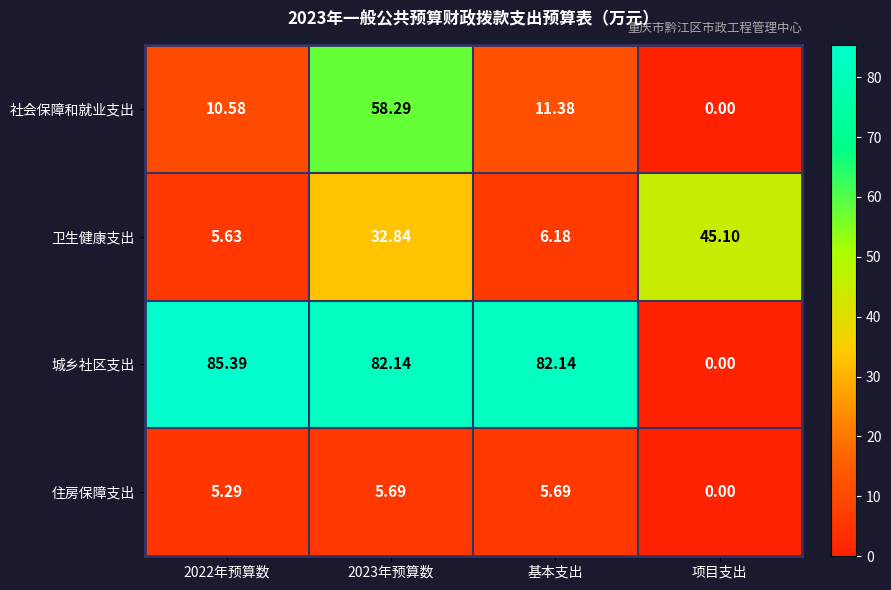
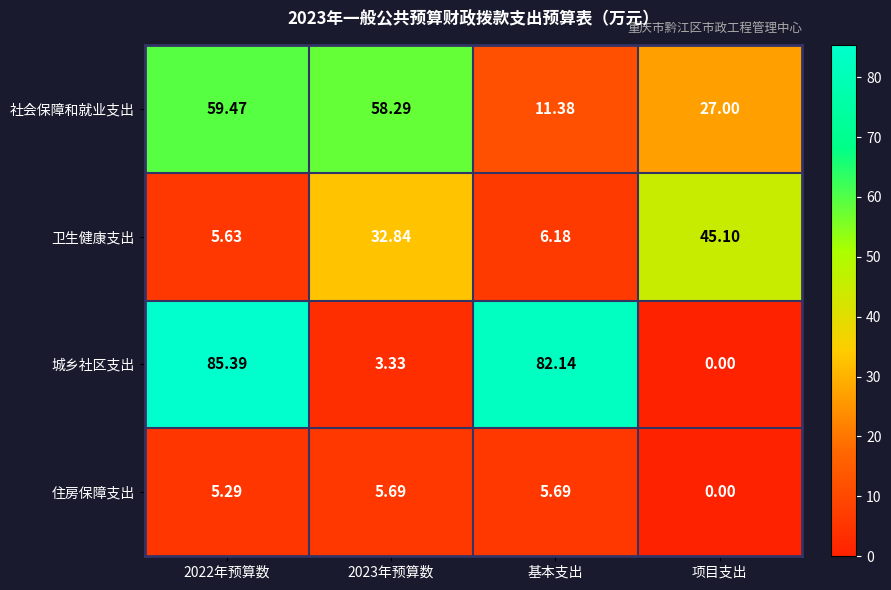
  {
    "社会保障和就业支出": {
-     "2022年预算数": 10.58,
+     "2022年预算数": 59.47,
      "2023年预算数": 58.29,
      "基本支出": 11.38,
-     "项目支出": 0.00
+     "项目支出": 27.00
    },
    "卫生健康支出": {
      "2022年预算数": 5.63,
      "2023年预算数": 32.84,
      "基本支出": 6.18,
      "项目支出": 45.10
    },
    "城乡社区支出": {
      "2022年预算数": 85.39,
-     "2023年预算数": 82.14,
+     "2023年预算数": 3.33,
      "基本支出": 82.14,
      "项目支出": 0.00
    },
    "住房保障支出": {
      "2022年预算数": 5.29,
      "2023年预算数": 5.69,
      "基本支出": 5.69,
      "项目支出": 0.00
    }
  }
